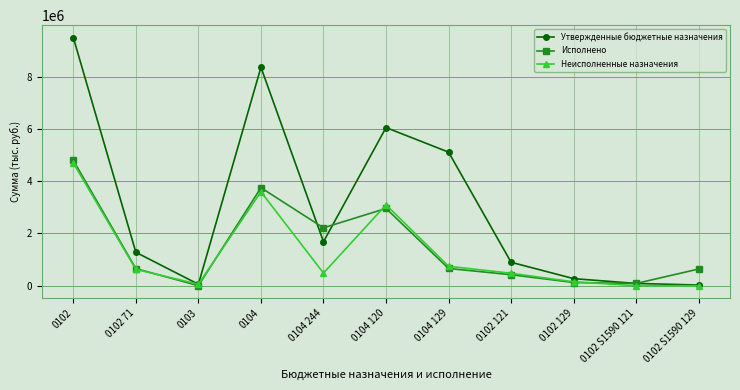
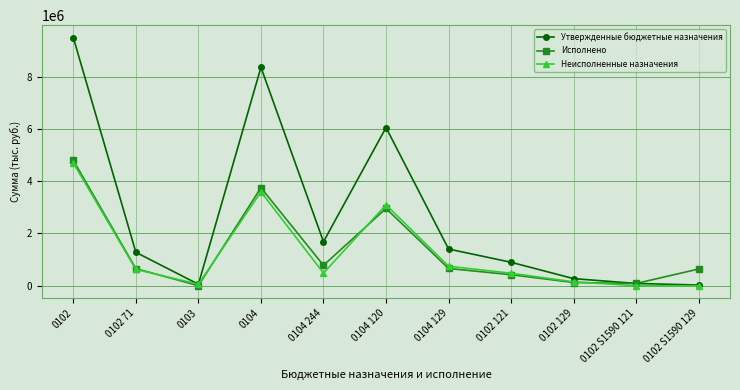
  {
    "Утвержденные бюджетные назначения": {
      "0102": 9500000,
      "0102 71": 1300000,
      "0104": 8400000,
      "0104 244": 1700000,
      "0104 120": 6100000,
-     "0104 129": 5100000,
+     "0104 129": 1400000,
      "0102 121": 900000,
      "0102 129": 300000
    },
    "Исполнено": {
      "0102": 4800000,
      "0104": 3800000,
-     "0104 244": 2200000,
+     "0104 244": 800000,
      "0104 120": 3000000,
      "0102 S1590 129": 600000
    },
    "Неисполненные назначения": {
      "0102": 4700000,
      "0104": 3600000,
      "0104 244": 500000,
      "0104 120": 3100000
    }
  }
